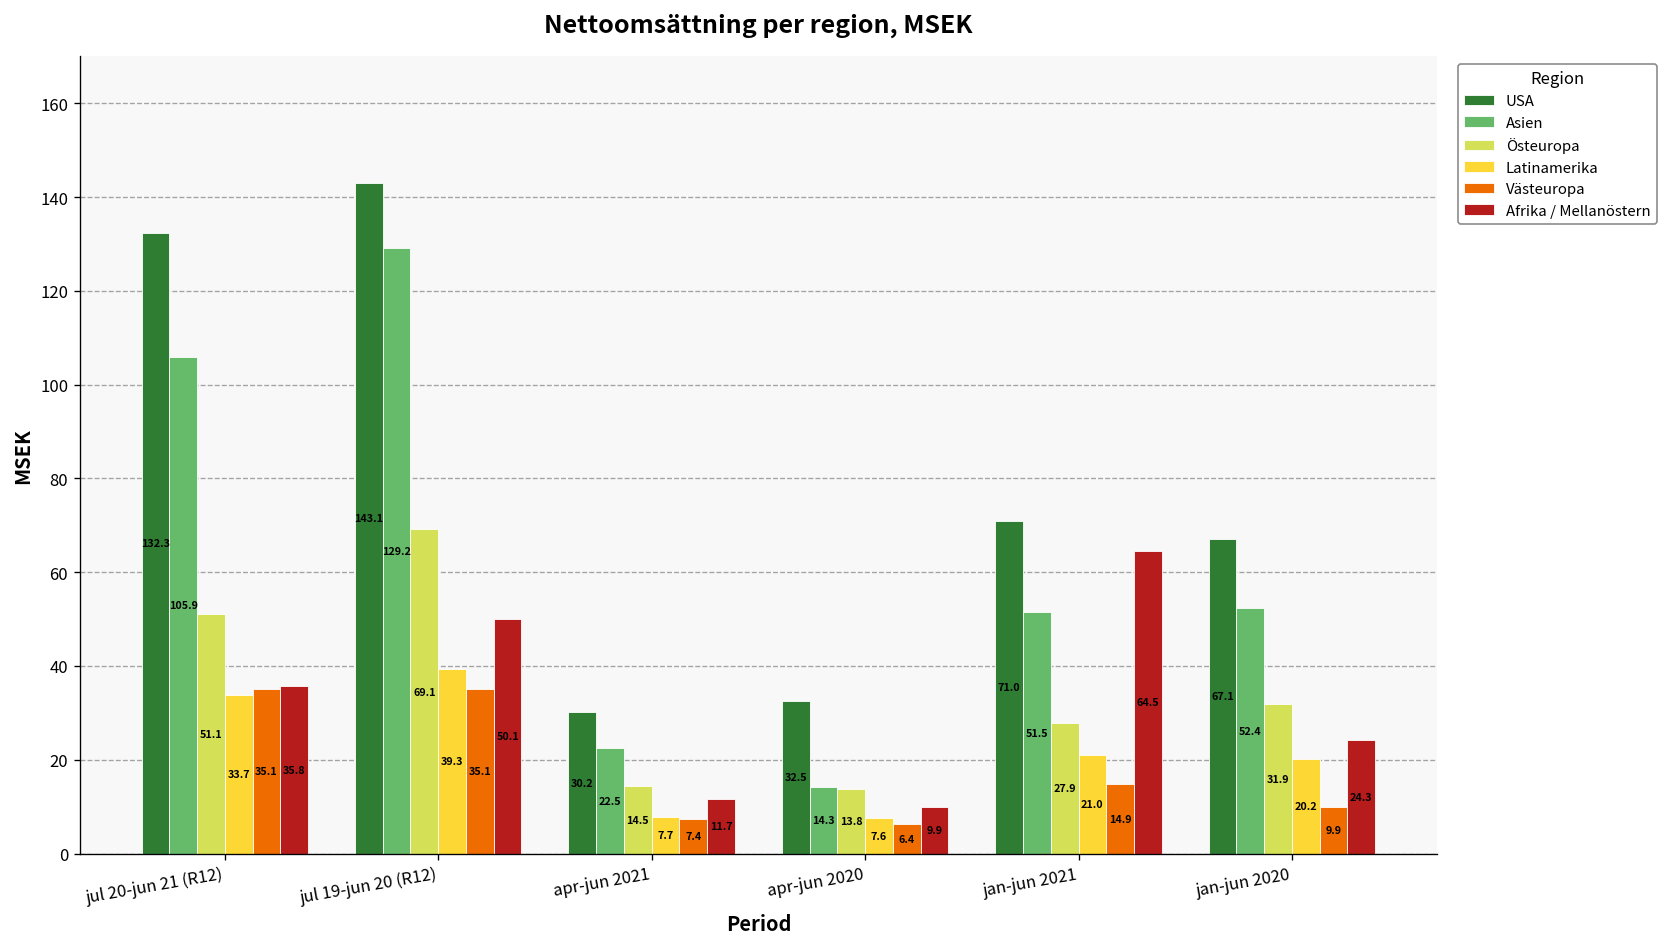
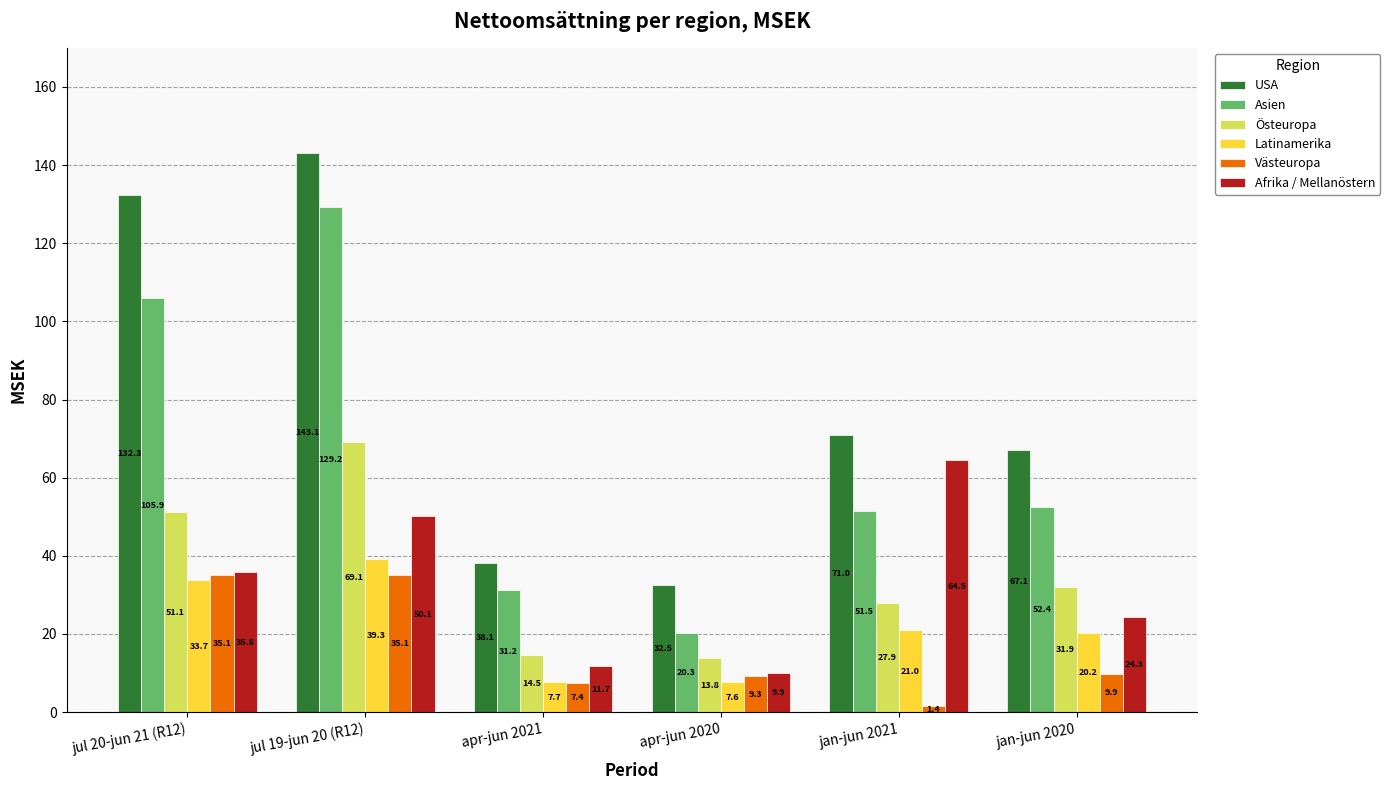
  {
    "USA": {
      "jul 20-jun 21 (R12)": 132.3,
      "jul 19-jun 20 (R12)": 143.1,
-     "apr-jun 2021": 30.2,
+     "apr-jun 2021": 38.1,
      "apr-jun 2020": 32.5,
      "jan-jun 2021": 71.0,
      "jan-jun 2020": 67.1
    },
    "Asien": {
      "jul 20-jun 21 (R12)": 105.9,
      "jul 19-jun 20 (R12)": 129.2,
-     "apr-jun 2021": 22.5,
-     "apr-jun 2020": 14.3,
+     "apr-jun 2021": 31.2,
+     "apr-jun 2020": 20.3,
      "jan-jun 2021": 51.5,
      "jan-jun 2020": 52.4
    },
    "Västeuropa": {
      "jul 20-jun 21 (R12)": 35.1,
      "jul 19-jun 20 (R12)": 35.1,
      "apr-jun 2021": 7.4,
-     "apr-jun 2020": 6.4,
-     "jan-jun 2021": 14.9,
+     "apr-jun 2020": 9.3,
+     "jan-jun 2021": 1.4,
      "jan-jun 2020": 9.9
    },
    "Afrika / Mellanöstern": {
      "jul 20-jun 21 (R12)": 35.8,
      "jul 19-jun 20 (R12)": 50.1,
      "apr-jun 2021": 11.7,
      "apr-jun 2020": 9.9,
      "jan-jun 2021": 64.5,
      "jan-jun 2020": 24.3
    }
  }
